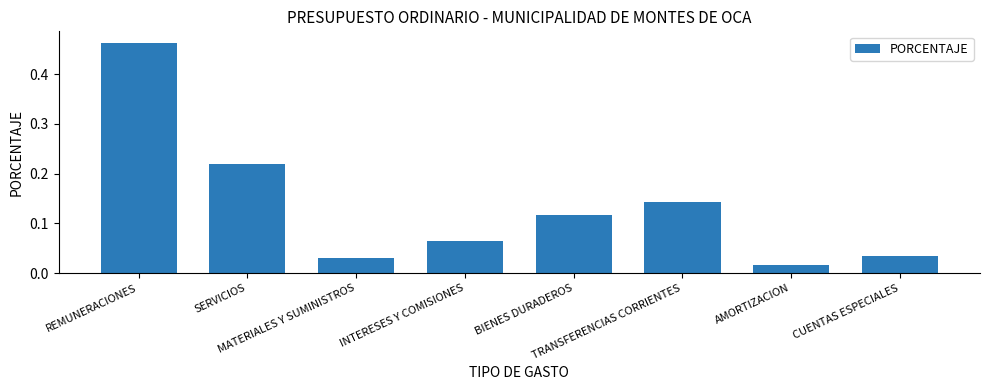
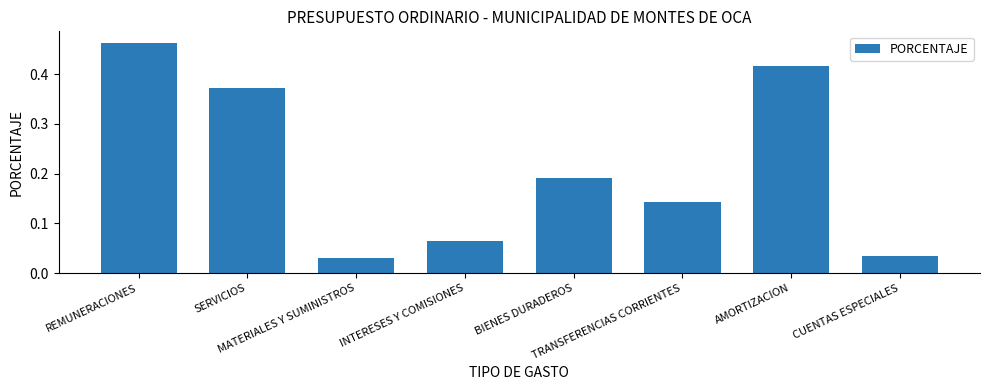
  {
    "REMUNERACIONES": 0.46,
-   "SERVICIOS": 0.22,
+   "SERVICIOS": 0.37,
    "MATERIALES Y SUMINISTROS": 0.03,
    "INTERESES Y COMISIONES": 0.06,
-   "BIENES DURADEROS": 0.12,
+   "BIENES DURADEROS": 0.19,
    "TRANSFERENCIAS CORRIENTES": 0.14,
-   "AMORTIZACION": 0.02,
+   "AMORTIZACION": 0.42,
    "CUENTAS ESPECIALES": 0.04
  }
